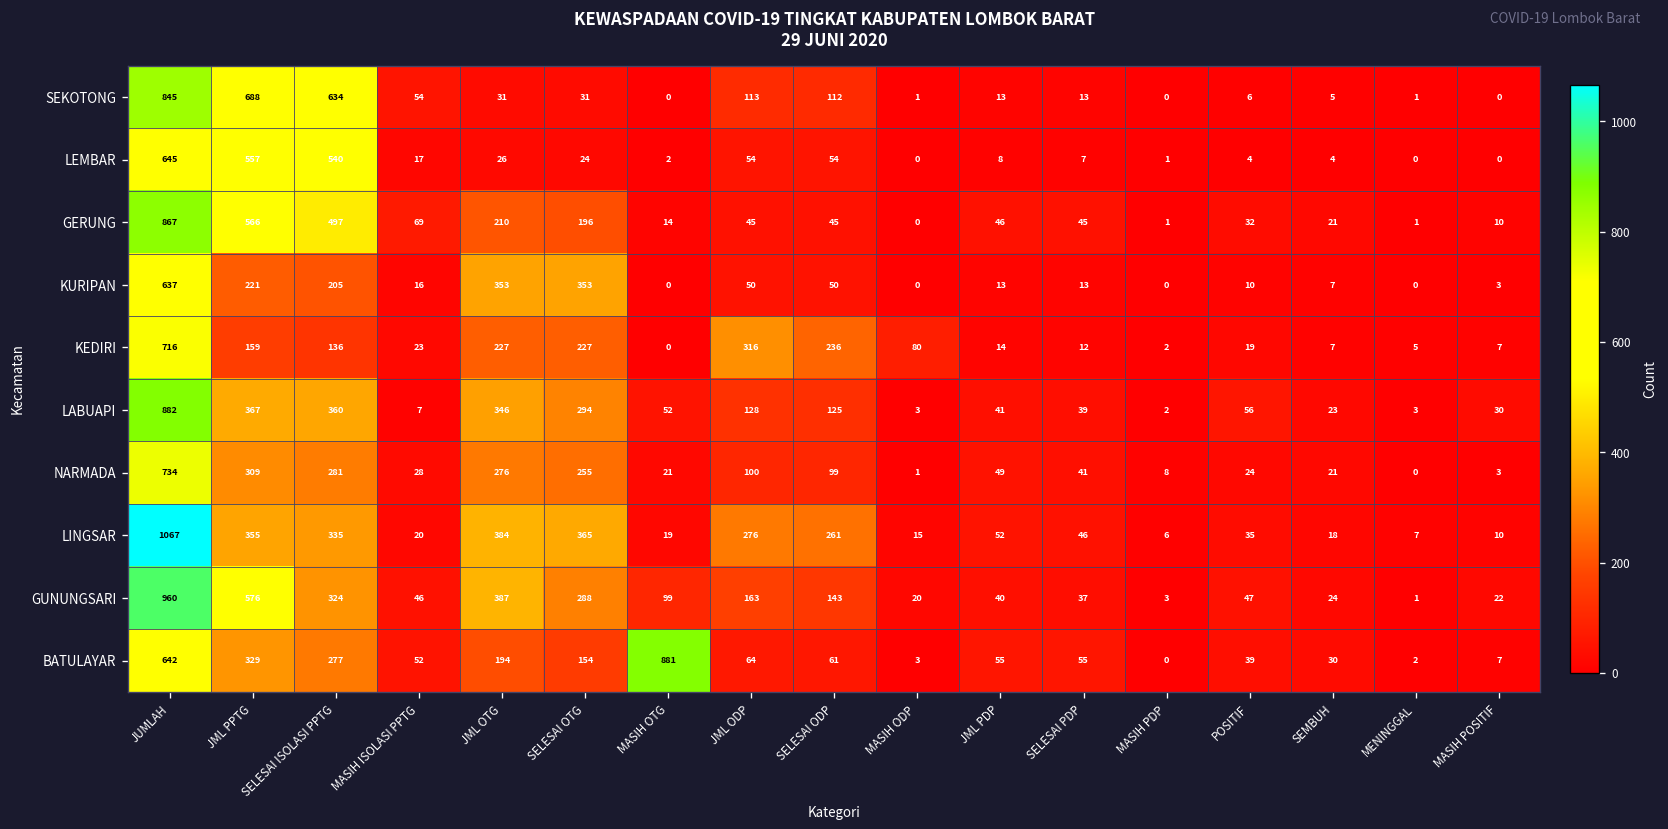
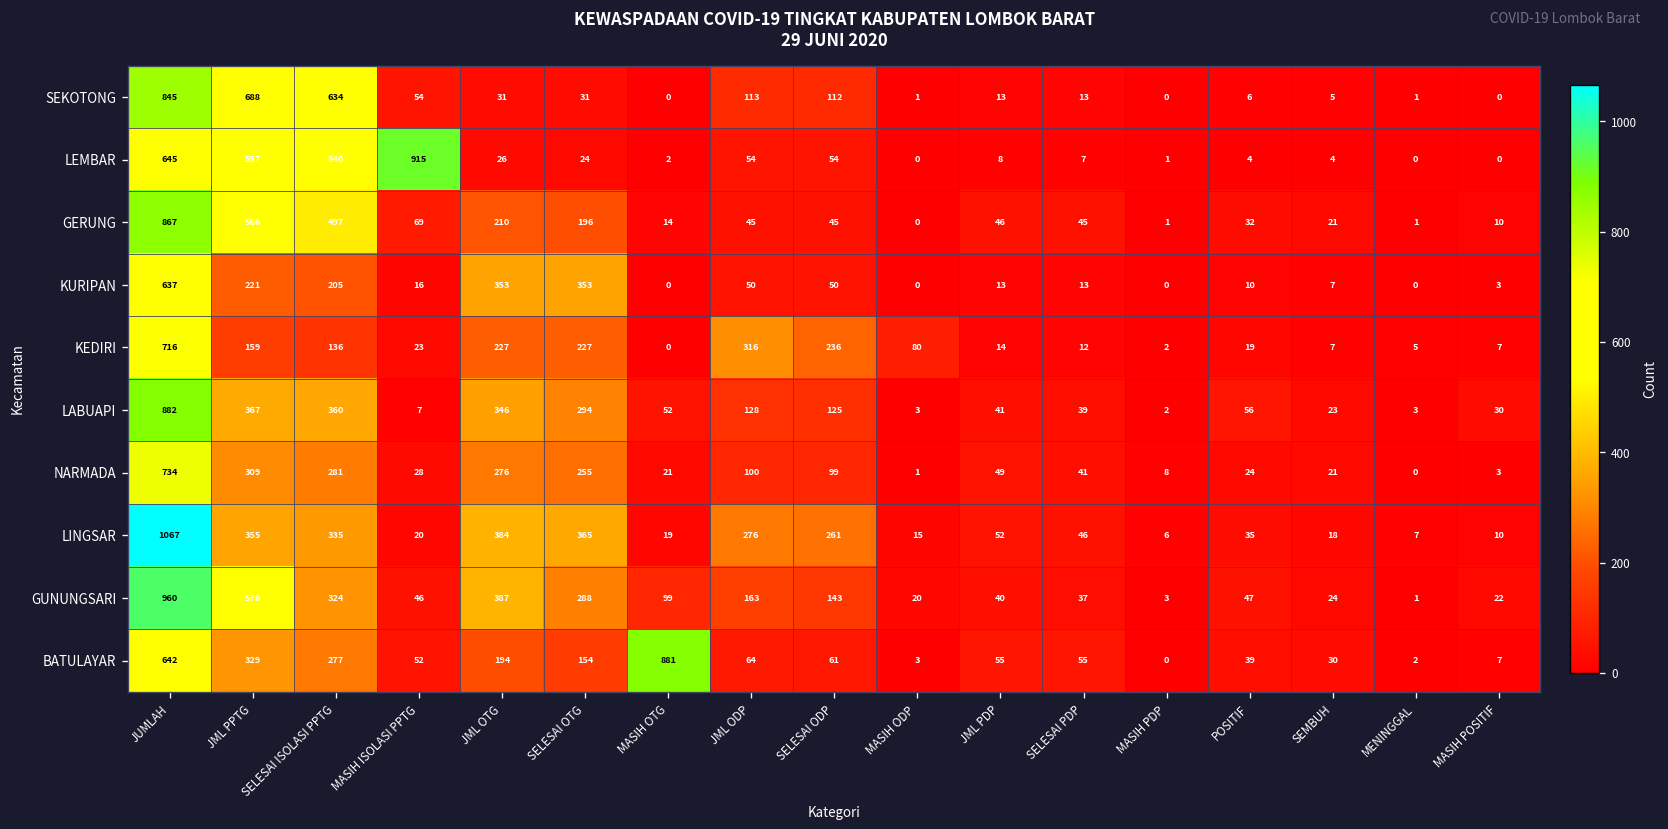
  {
    "SEKOTONG": {
      "JUMLAH": 845,
      "JML PPTG": 688,
      "SELESAI ISOLASI PPTG": 634,
      "MASIH ISOLASI PPTG": 54,
      "JML OTG": 31,
      "SELESAI OTG": 31,
      "MASIH OTG": 0,
      "JML ODP": 113,
      "SELESAI ODP": 112,
      "MASIH ODP": 1,
      "JML PDP": 13,
      "SELESAI PDP": 13,
      "MASIH PDP": 0,
      "POSITIF": 6,
      "SEMBUH": 5,
      "MENINGGAL": 1,
      "MASIH POSITIF": 0
    },
    "LEMBAR": {
      "JUMLAH": 645,
      "JML PPTG": 557,
      "SELESAI ISOLASI PPTG": 540,
-     "MASIH ISOLASI PPTG": 17,
+     "MASIH ISOLASI PPTG": 915,
      "JML OTG": 26,
      "SELESAI OTG": 24,
      "MASIH OTG": 2,
      "JML ODP": 54,
      "SELESAI ODP": 54,
      "MASIH ODP": 0,
      "JML PDP": 8,
      "SELESAI PDP": 7,
      "MASIH PDP": 1,
      "POSITIF": 4,
      "SEMBUH": 4,
      "MENINGGAL": 0,
      "MASIH POSITIF": 0
    },
    "GERUNG": {
      "JUMLAH": 867,
      "JML PPTG": 566,
      "SELESAI ISOLASI PPTG": 497,
      "MASIH ISOLASI PPTG": 69,
      "JML OTG": 210,
      "SELESAI OTG": 196,
      "MASIH OTG": 14,
      "JML ODP": 45,
      "SELESAI ODP": 45,
      "MASIH ODP": 0,
      "JML PDP": 46,
      "SELESAI PDP": 45,
      "MASIH PDP": 1,
      "POSITIF": 32,
      "SEMBUH": 21,
      "MENINGGAL": 1,
      "MASIH POSITIF": 10
    },
    "KURIPAN": {
      "JUMLAH": 637,
      "JML PPTG": 221,
      "SELESAI ISOLASI PPTG": 205,
      "MASIH ISOLASI PPTG": 16,
      "JML OTG": 353,
      "SELESAI OTG": 353,
      "MASIH OTG": 0,
      "JML ODP": 50,
      "SELESAI ODP": 50,
      "MASIH ODP": 0,
      "JML PDP": 13,
      "SELESAI PDP": 13,
      "MASIH PDP": 0,
      "POSITIF": 10,
      "SEMBUH": 7,
      "MENINGGAL": 0,
      "MASIH POSITIF": 3
    },
    "KEDIRI": {
      "JUMLAH": 716,
      "JML PPTG": 159,
      "SELESAI ISOLASI PPTG": 136,
      "MASIH ISOLASI PPTG": 23,
      "JML OTG": 227,
      "SELESAI OTG": 227,
      "MASIH OTG": 0,
      "JML ODP": 316,
      "SELESAI ODP": 236,
      "MASIH ODP": 80,
      "JML PDP": 14,
      "SELESAI PDP": 12,
      "MASIH PDP": 2,
      "POSITIF": 19,
      "SEMBUH": 7,
      "MENINGGAL": 5,
      "MASIH POSITIF": 7
    },
    "LABUAPI": {
      "JUMLAH": 882,
      "JML PPTG": 367,
      "SELESAI ISOLASI PPTG": 360,
      "MASIH ISOLASI PPTG": 7,
      "JML OTG": 346,
      "SELESAI OTG": 294,
      "MASIH OTG": 52,
      "JML ODP": 128,
      "SELESAI ODP": 125,
      "MASIH ODP": 3,
      "JML PDP": 41,
      "SELESAI PDP": 39,
      "MASIH PDP": 2,
      "POSITIF": 56,
      "SEMBUH": 23,
      "MENINGGAL": 3,
      "MASIH POSITIF": 30
    },
    "NARMADA": {
      "JUMLAH": 734,
      "JML PPTG": 309,
      "SELESAI ISOLASI PPTG": 281,
      "MASIH ISOLASI PPTG": 28,
      "JML OTG": 276,
      "SELESAI OTG": 255,
      "MASIH OTG": 21,
      "JML ODP": 100,
      "SELESAI ODP": 99,
      "MASIH ODP": 1,
      "JML PDP": 49,
      "SELESAI PDP": 41,
      "MASIH PDP": 8,
      "POSITIF": 24,
      "SEMBUH": 21,
      "MENINGGAL": 0,
      "MASIH POSITIF": 3
    },
    "LINGSAR": {
      "JUMLAH": 1067,
      "JML PPTG": 355,
      "SELESAI ISOLASI PPTG": 335,
      "MASIH ISOLASI PPTG": 20,
      "JML OTG": 384,
      "SELESAI OTG": 365,
      "MASIH OTG": 19,
      "JML ODP": 276,
      "SELESAI ODP": 261,
      "MASIH ODP": 15,
      "JML PDP": 52,
      "SELESAI PDP": 46,
      "MASIH PDP": 6,
      "POSITIF": 35,
      "SEMBUH": 18,
      "MENINGGAL": 7,
      "MASIH POSITIF": 10
    },
    "GUNUNGSARI": {
      "JUMLAH": 960,
      "JML PPTG": 576,
      "SELESAI ISOLASI PPTG": 324,
      "MASIH ISOLASI PPTG": 46,
      "JML OTG": 387,
      "SELESAI OTG": 288,
      "MASIH OTG": 99,
      "JML ODP": 163,
      "SELESAI ODP": 143,
      "MASIH ODP": 20,
      "JML PDP": 40,
      "SELESAI PDP": 37,
      "MASIH PDP": 3,
      "POSITIF": 47,
      "SEMBUH": 24,
      "MENINGGAL": 1,
      "MASIH POSITIF": 22
    },
    "BATULAYAR": {
      "JUMLAH": 642,
      "JML PPTG": 329,
      "SELESAI ISOLASI PPTG": 277,
      "MASIH ISOLASI PPTG": 52,
      "JML OTG": 194,
      "SELESAI OTG": 154,
      "MASIH OTG": 881,
      "JML ODP": 64,
      "SELESAI ODP": 61,
      "MASIH ODP": 3,
      "JML PDP": 55,
      "SELESAI PDP": 55,
      "MASIH PDP": 0,
      "POSITIF": 39,
      "SEMBUH": 30,
      "MENINGGAL": 2,
      "MASIH POSITIF": 7
    }
  }
